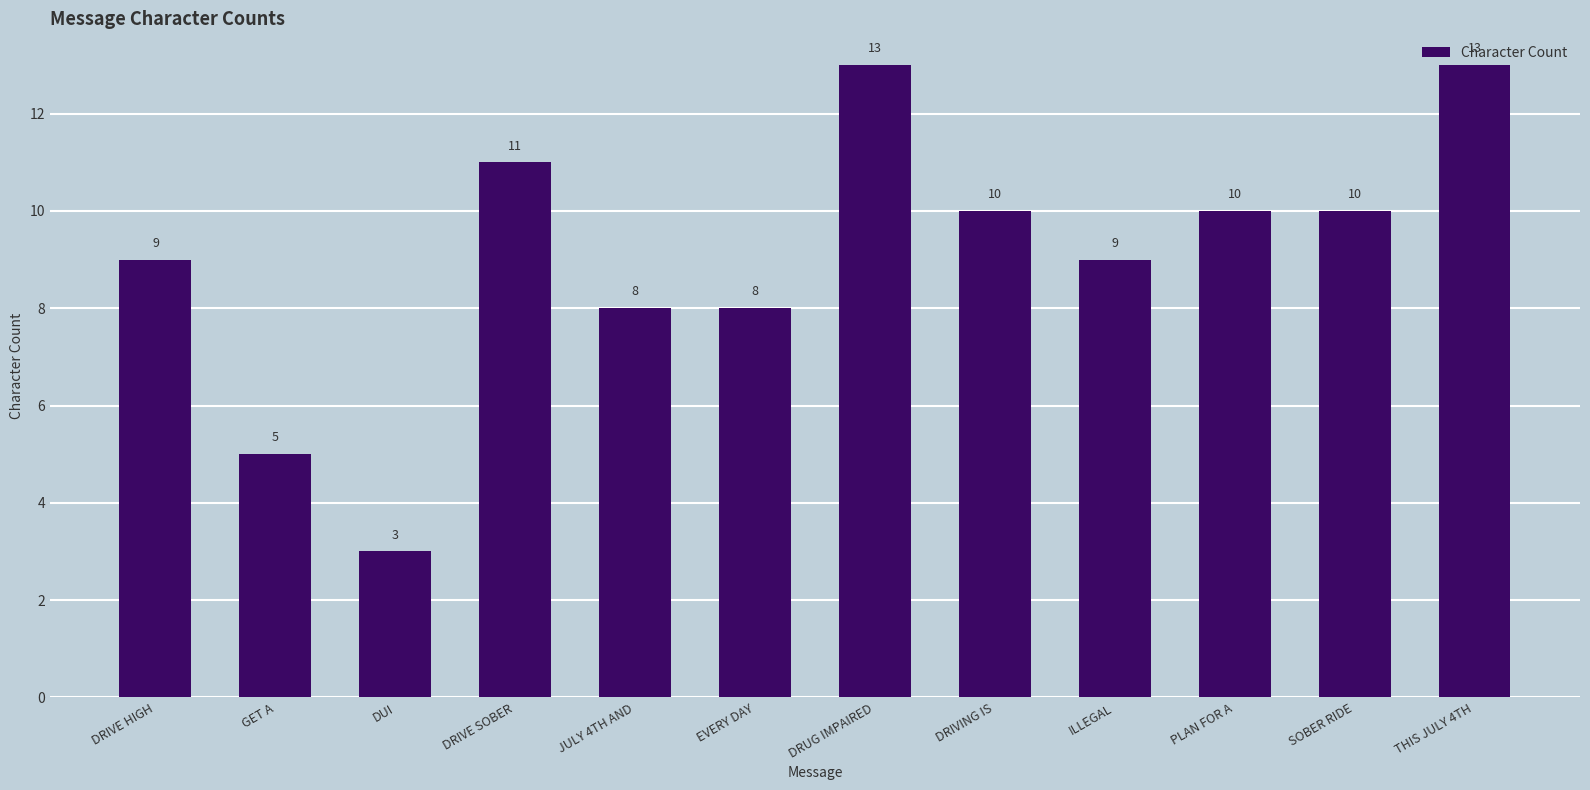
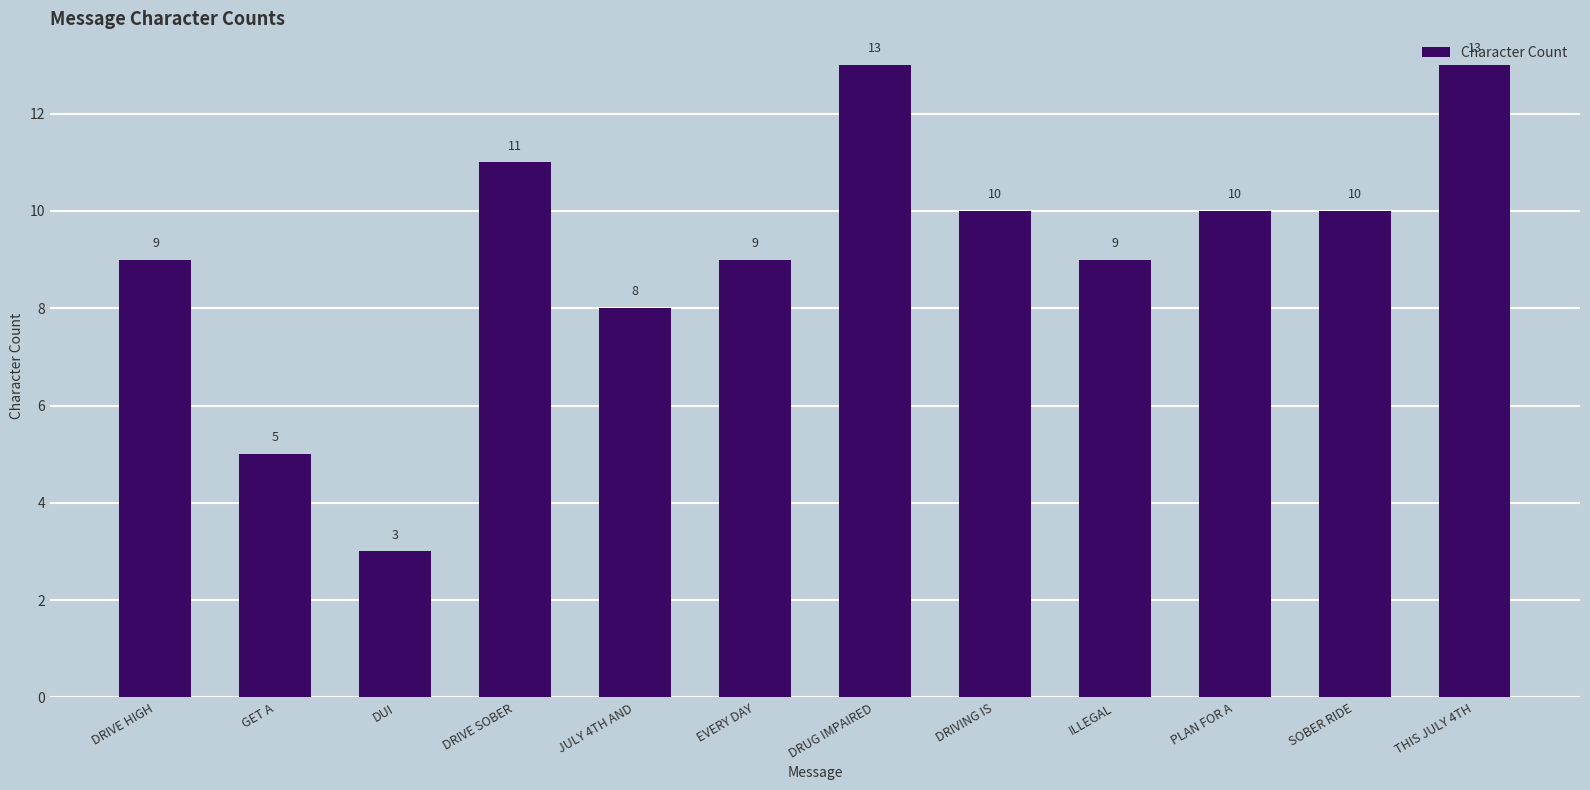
  {
    "DRIVE HIGH": 9,
    "GET A": 5,
    "DUI": 3,
    "DRIVE SOBER": 11,
    "JULY 4TH AND": 8,
-   "EVERY DAY": 8,
+   "EVERY DAY": 9,
    "DRUG IMPAIRED": 13,
    "DRIVING IS": 10,
    "ILLEGAL": 9,
    "PLAN FOR A": 10,
    "SOBER RIDE": 10,
    "THIS JULY 4TH": 13
  }
